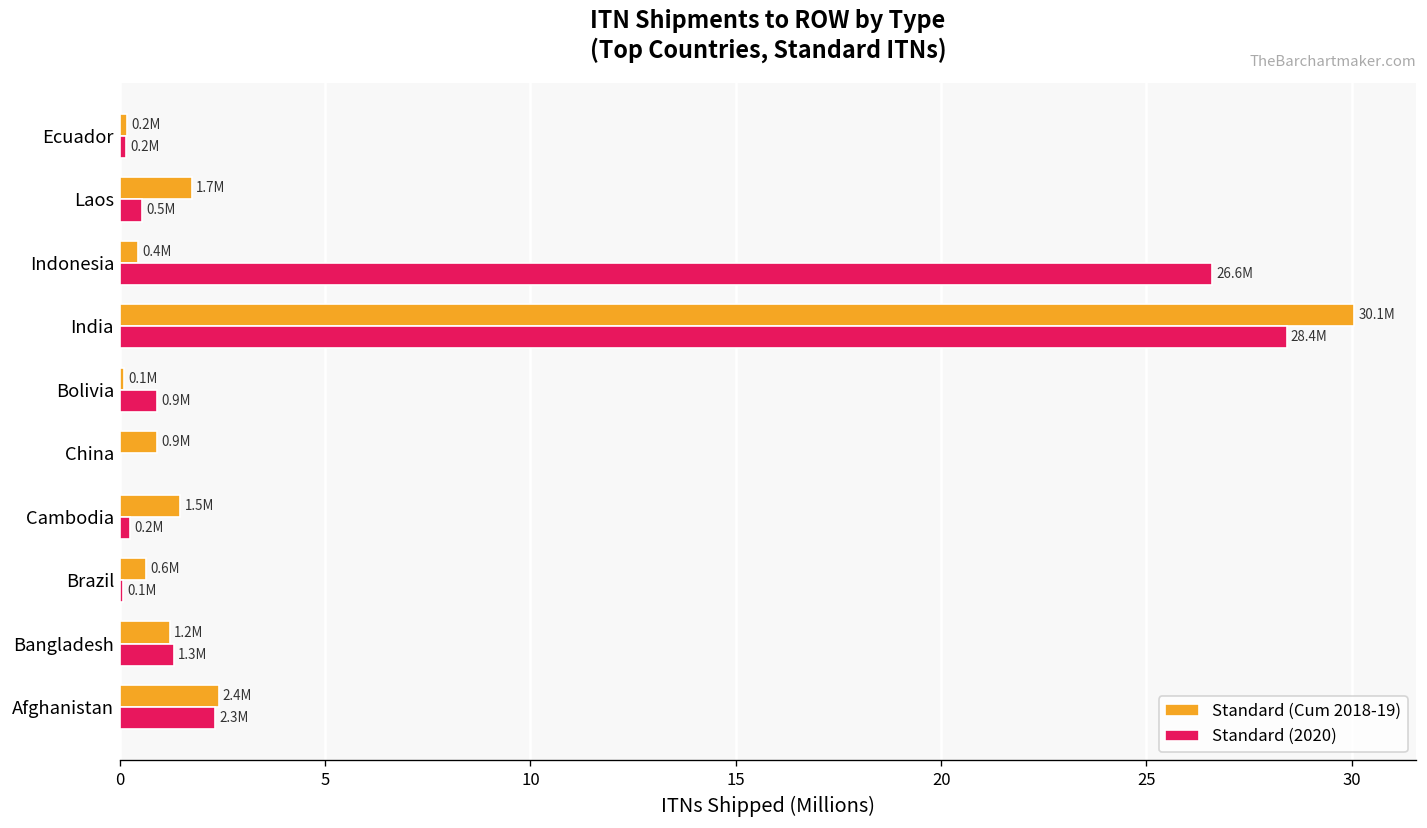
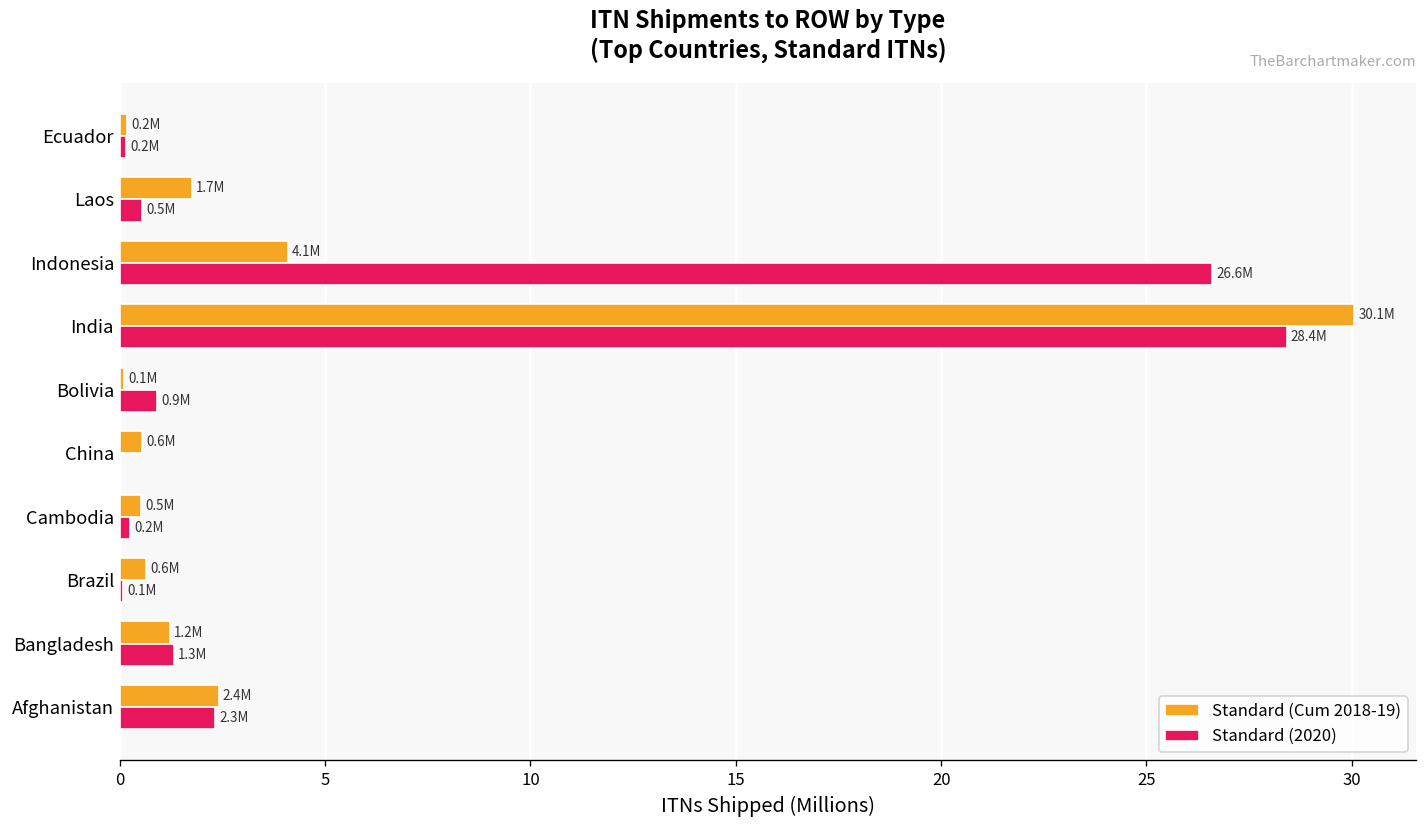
  {
    "Standard (Cum 2018-19)": {
      "Ecuador": "0.2M",
      "Laos": "1.7M",
-     "Indonesia": "0.4M",
+     "Indonesia": "4.1M",
      "India": "30.1M",
      "Bolivia": "0.1M",
-     "China": "0.9M",
-     "Cambodia": "1.5M",
+     "China": "0.6M",
+     "Cambodia": "0.5M",
      "Brazil": "0.6M",
      "Bangladesh": "1.2M",
      "Afghanistan": "2.4M"
    },
    "Standard (2020)": {
      "Ecuador": "0.2M",
      "Laos": "0.5M",
      "Indonesia": "26.6M",
      "India": "28.4M",
      "Bolivia": "0.9M",
      "Cambodia": "0.2M",
      "Brazil": "0.1M",
      "Bangladesh": "1.3M",
      "Afghanistan": "2.3M"
    }
  }
